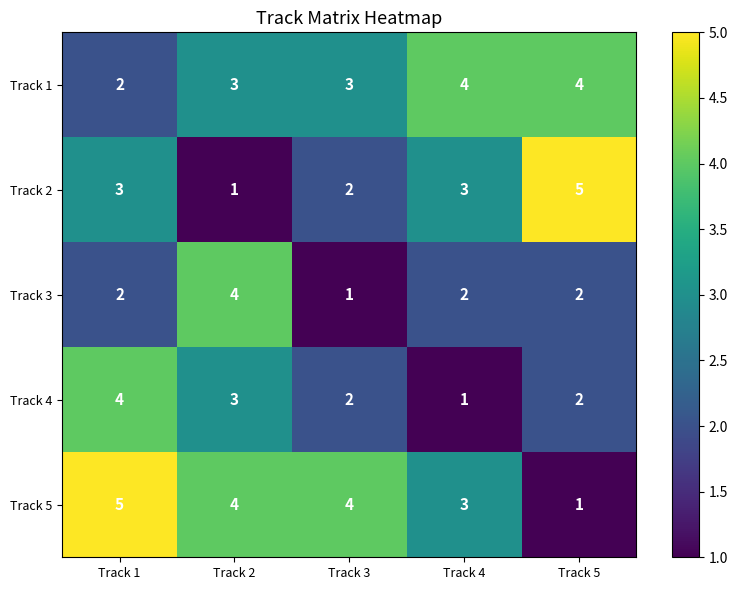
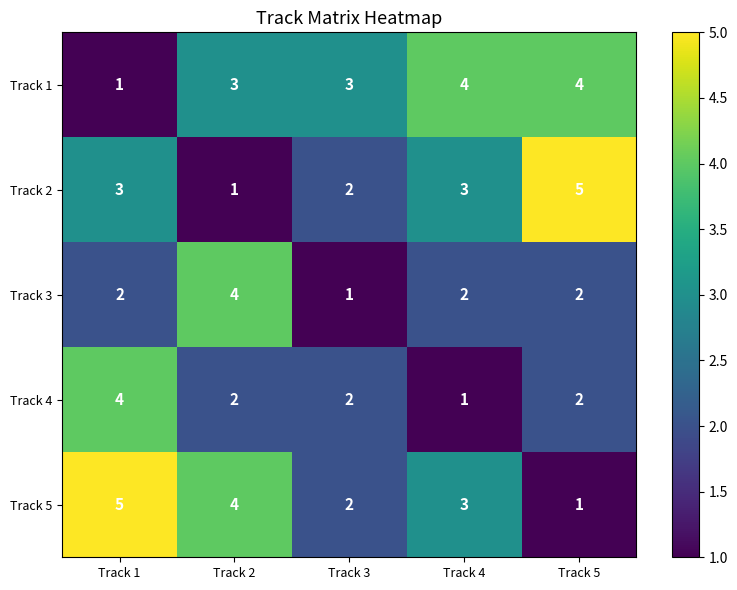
  {
    "Track 1": {
-     "Track 1": 2,
+     "Track 1": 1,
      "Track 2": 3,
      "Track 3": 3,
      "Track 4": 4,
      "Track 5": 4
    },
    "Track 2": {
      "Track 1": 3,
      "Track 2": 1,
      "Track 3": 2,
      "Track 4": 3,
      "Track 5": 5
    },
    "Track 3": {
      "Track 1": 2,
      "Track 2": 4,
      "Track 3": 1,
      "Track 4": 2,
      "Track 5": 2
    },
    "Track 4": {
      "Track 1": 4,
-     "Track 2": 3,
+     "Track 2": 2,
      "Track 3": 2,
      "Track 4": 1,
      "Track 5": 2
    },
    "Track 5": {
      "Track 1": 5,
      "Track 2": 4,
-     "Track 3": 4,
+     "Track 3": 2,
      "Track 4": 3,
      "Track 5": 1
    }
  }
